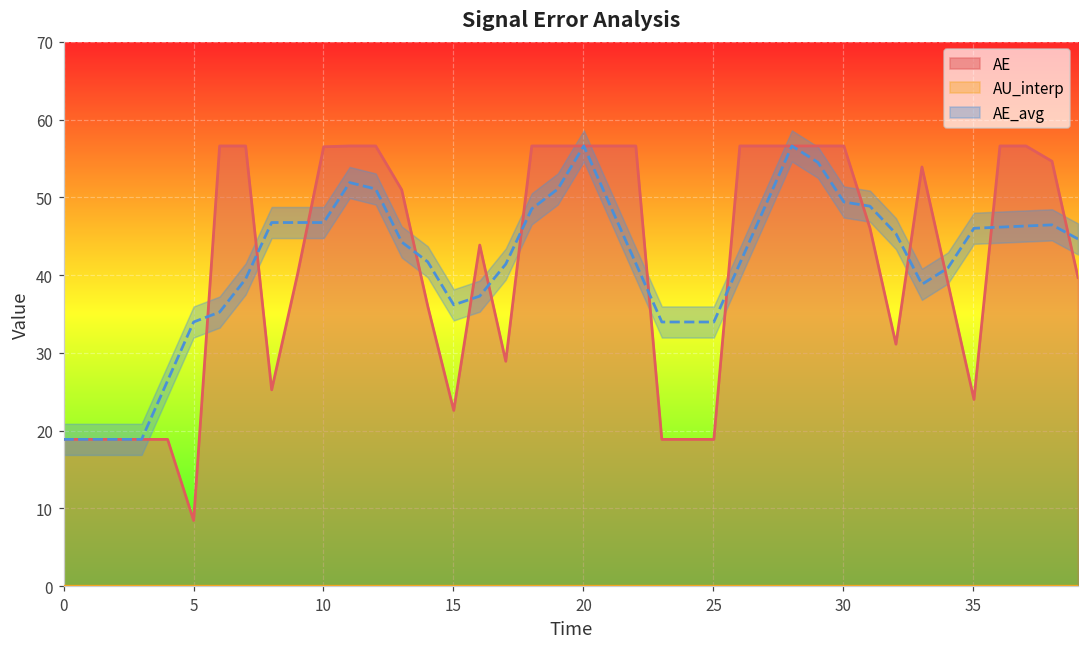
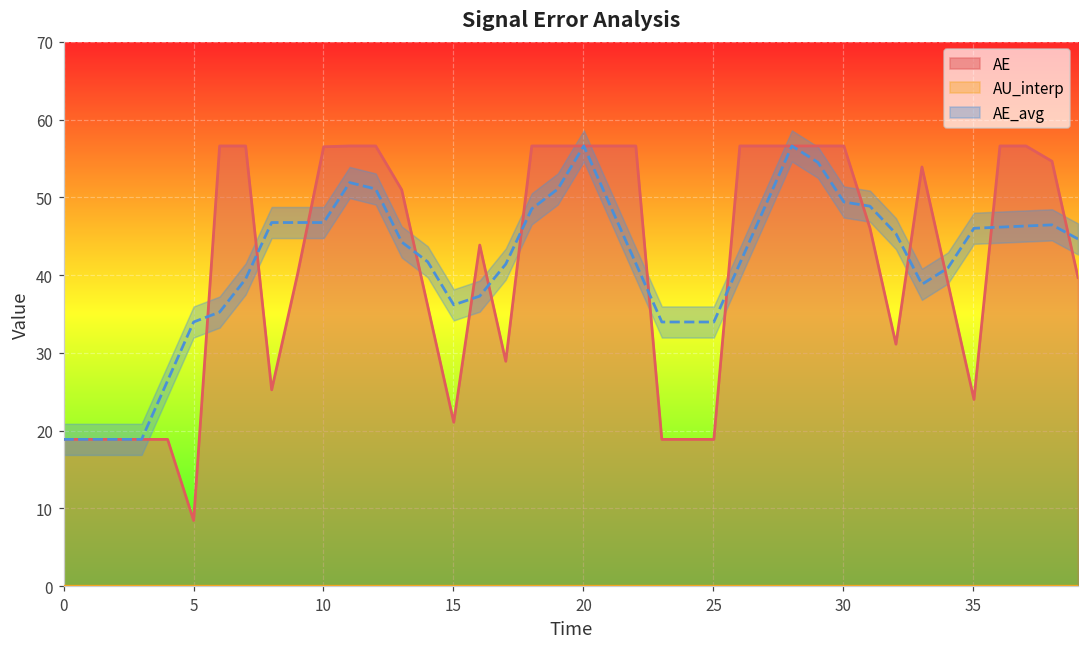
  {
    "AE": {
      "5": 8,
      "10": 57,
-     "15": 23,
+     "15": 21,
      "25": 19
    },
    "AU_interp": {
      "0": 0,
      "5": 0,
      "10": 0,
      "15": 0,
      "20": 0,
      "25": 0
    }
  }
